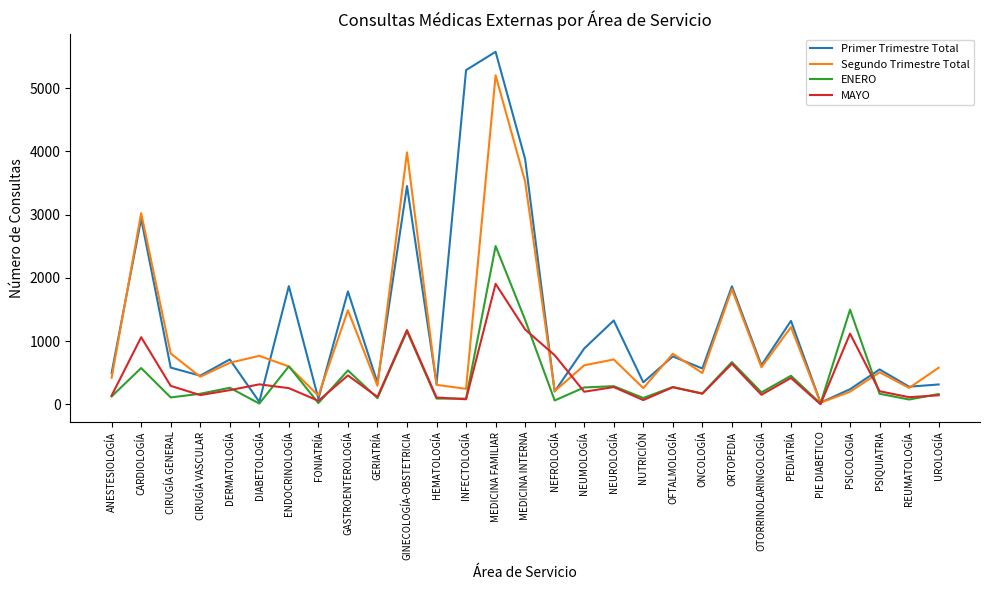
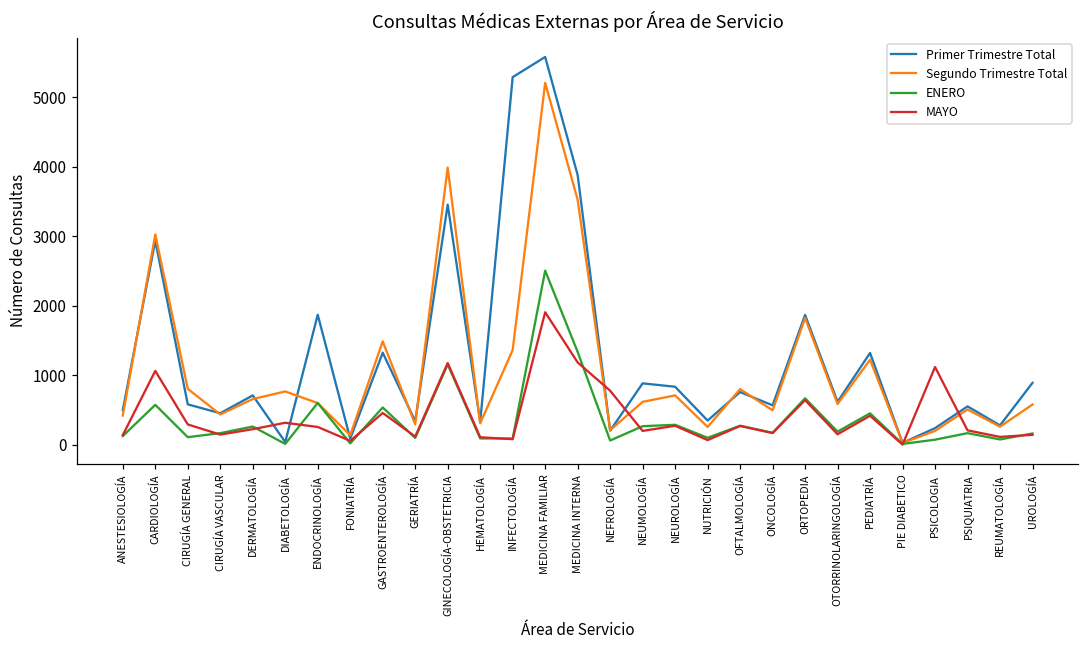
  {
    "Primer Trimestre Total": {
      "ANESTESIOLOGÍA": 500,
      "CARDIOLOGÍA": 2900,
      "CIRUGÍA GENERAL": 600,
      "DERMATOLOGÍA": 700,
      "ENDOCRINOLOGÍA": 1900,
-     "GASTROENTEROLOGÍA": 1800,
+     "GASTROENTEROLOGÍA": 1300,
      "GERIATRÍA": 300,
      "GINECOLOGÍA-OBSTETRICIA": 3500,
      "INFECTOLOGÍA": 5300,
      "MEDICINA FAMILIAR": 5600,
      "MEDICINA INTERNA": 3900,
      "NEUMOLOGÍA": 900,
-     "NEUROLOGÍA": 1300,
+     "NEUROLOGÍA": 800,
      "NUTRICIÓN": 300,
      "OFTALMOLOGÍA": 800,
      "ONCOLOGÍA": 600,
      "ORTOPEDIA": 1900,
      "PEDIATRÍA": 1300,
      "PSIQUIATRIA": 600,
-     "UROLOGÍA": 300
+     "UROLOGÍA": 900
    },
    "Segundo Trimestre Total": {
      "ANESTESIOLOGÍA": 400,
      "CARDIOLOGÍA": 3000,
      "CIRUGÍA GENERAL": 800,
      "DERMATOLOGÍA": 700,
      "DIABETOLOGÍA": 800,
      "FONIATRÍA": 100,
      "GASTROENTEROLOGÍA": 1500,
      "GERIATRÍA": 300,
      "GINECOLOGÍA-OBSTETRICIA": 4000,
-     "INFECTOLOGÍA": 200,
+     "INFECTOLOGÍA": 1400,
      "MEDICINA FAMILIAR": 5200,
      "MEDICINA INTERNA": 3500,
      "NEUMOLOGÍA": 600,
      "NEUROLOGÍA": 700,
      "NUTRICIÓN": 300,
      "OFTALMOLOGÍA": 800,
      "ONCOLOGÍA": 500,
      "ORTOPEDIA": 1800,
      "PEDIATRÍA": 1200,
      "PSIQUIATRIA": 500,
      "UROLOGÍA": 600
    },
    "ENERO": {
      "CARDIOLOGÍA": 600,
      "CIRUGÍA GENERAL": 100,
      "GASTROENTEROLOGÍA": 500,
      "MEDICINA FAMILIAR": 2500,
      "MEDICINA INTERNA": 1300,
      "NEFROLOGÍA": 100,
      "NEUMOLOGÍA": 300,
-     "PSICOLOGIA": 1500,
+     "PSICOLOGIA": 100,
      "PSIQUIATRIA": 200
    },
    "MAYO": {
      "CARDIOLOGÍA": 1100,
      "CIRUGÍA GENERAL": 300,
      "DIABETOLOGÍA": 300,
      "ENDOCRINOLOGÍA": 300,
      "GASTROENTEROLOGÍA": 500,
      "MEDICINA FAMILIAR": 1900,
      "MEDICINA INTERNA": 1200,
      "NEFROLOGÍA": 800,
      "NEUMOLOGÍA": 200,
      "PSICOLOGIA": 1100,
      "PSIQUIATRIA": 200
    }
  }
